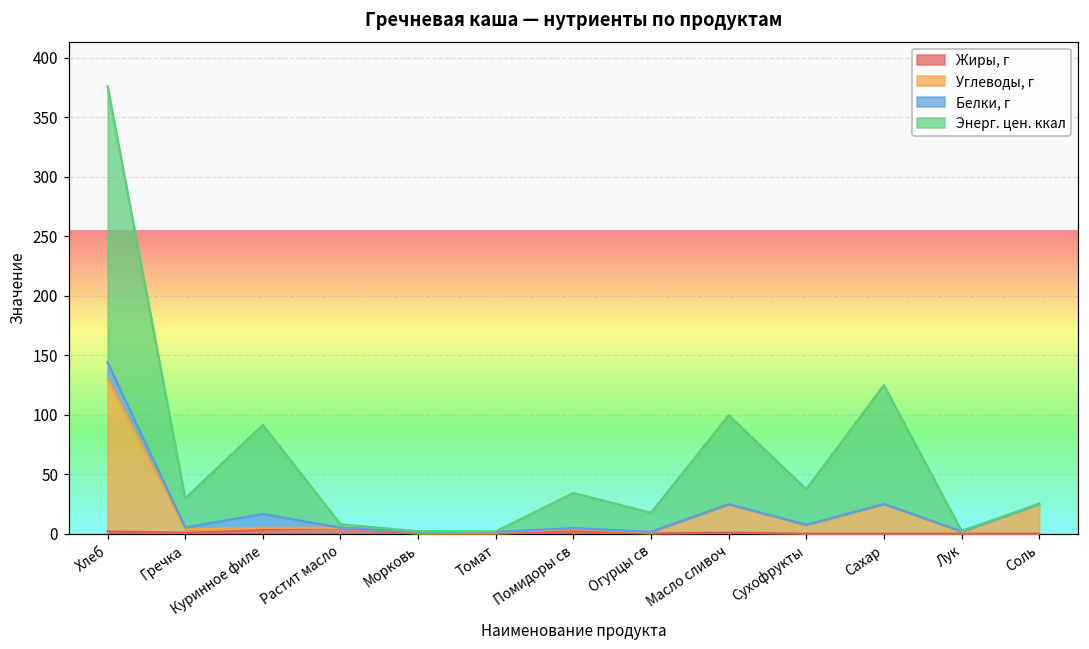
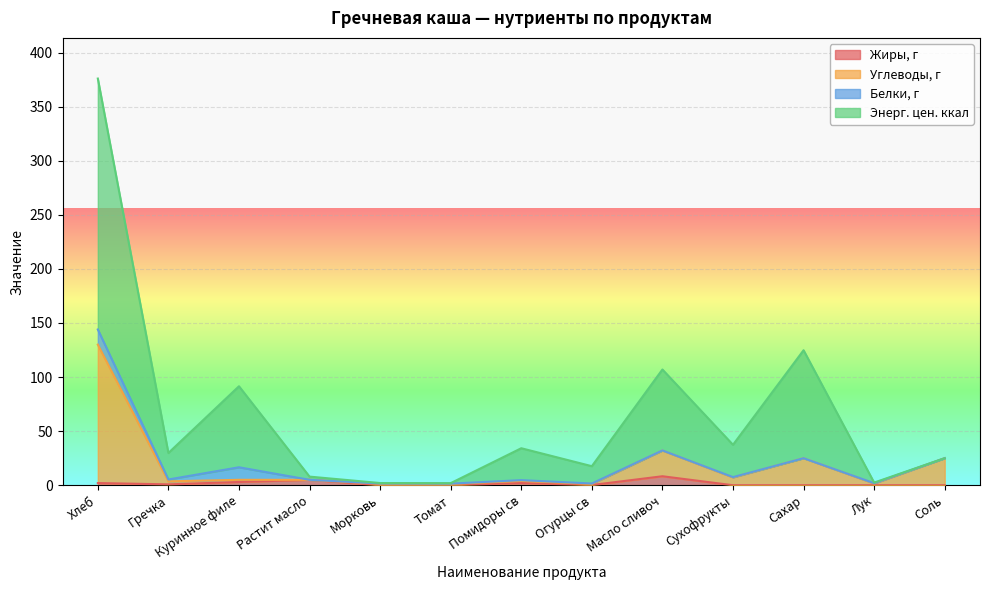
  {
    "Жиры, г": {
      "Хлеб": 2,
      "Гречка": 1,
-     "Масло сливоч": 1,
+     "Масло сливоч": 8,
      "Сухофрукты": 0,
      "Сахар": 0,
      "Соль": 0
    },
    "Углеводы, г": {
      "Хлеб": 128
    },
    "Белки, г": {
      "Хлеб": 14,
      "Куринное филе": 12
    },
    "Энерг. цен. ккал": {
      "Хлеб": 232,
      "Гречка": 25,
      "Куринное филе": 75,
      "Растит масло": 3,
      "Помидоры св": 30,
      "Огурцы св": 16,
      "Масло сливоч": 75,
      "Сухофрукты": 30,
      "Сахар": 100
    }
  }
